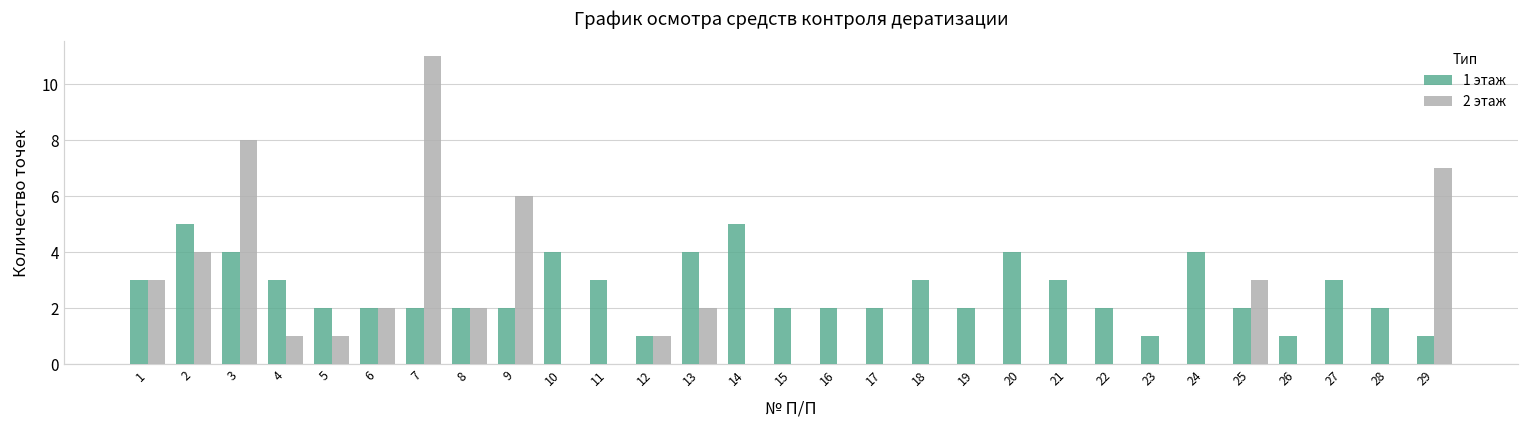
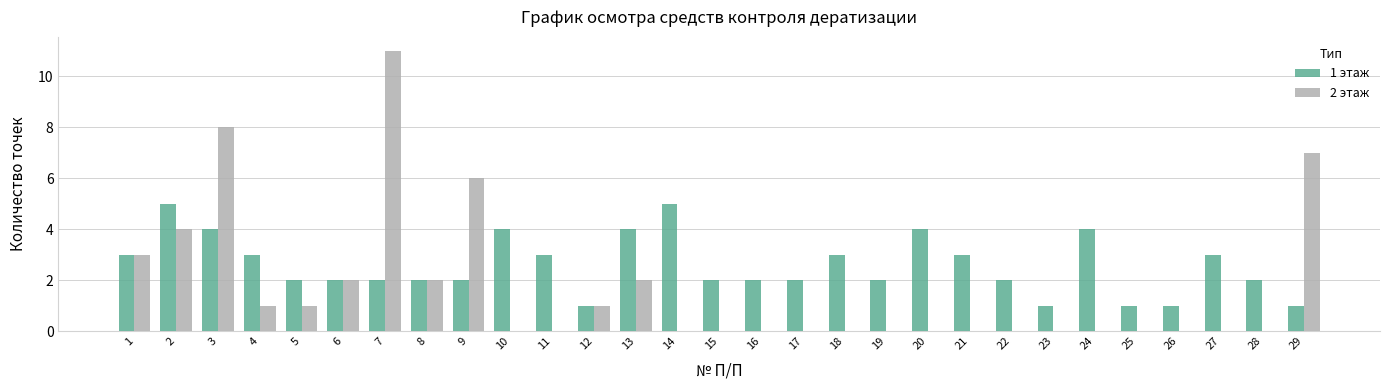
  {
    "1 этаж": {
      "1": 3,
      "2": 5,
      "3": 4,
      "4": 3,
      "5": 2,
      "6": 2,
      "7": 2,
      "8": 2,
      "9": 2,
      "10": 4,
      "11": 3,
      "12": 1,
      "13": 4,
      "14": 5,
      "15": 2,
      "16": 2,
      "17": 2,
      "18": 3,
      "19": 2,
      "20": 4,
      "21": 3,
      "22": 2,
      "23": 1,
      "24": 4,
-     "25": 2,
+     "25": 1,
      "26": 1,
      "27": 3,
      "28": 2,
      "29": 1
    },
    "2 этаж": {
      "1": 3,
      "2": 4,
      "3": 8,
      "4": 1,
      "5": 1,
      "6": 2,
      "7": 11,
      "8": 2,
      "9": 6,
      "10": 0,
      "11": 0,
      "12": 1,
      "13": 2,
      "14": 0,
      "15": 0,
      "16": 0,
      "17": 0,
      "18": 0,
      "19": 0,
      "20": 0,
      "21": 0,
      "22": 0,
      "23": 0,
      "24": 0,
-     "25": 3,
+     "25": 0,
      "26": 0,
      "27": 0,
      "28": 0,
      "29": 7
    }
  }
